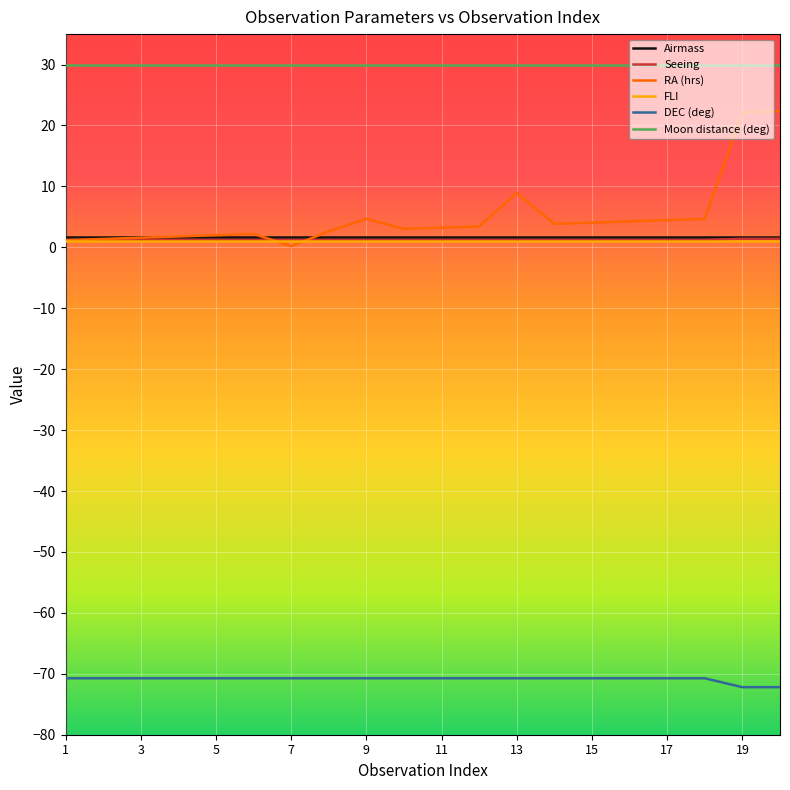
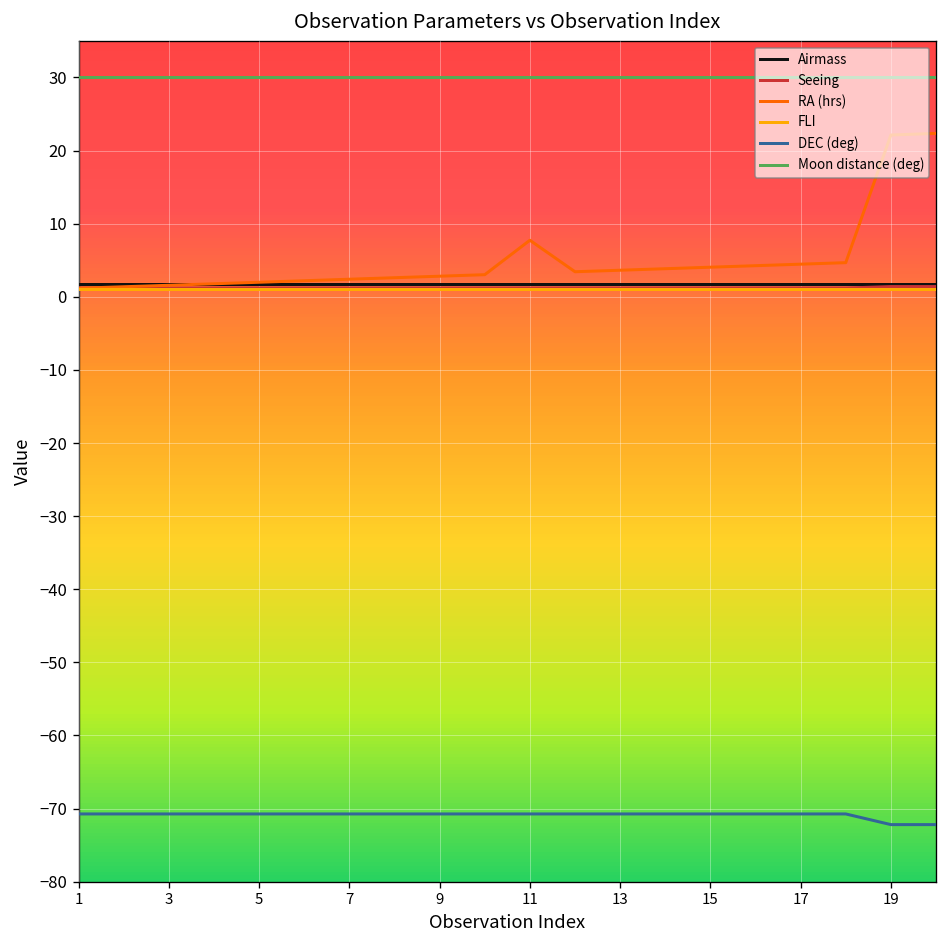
  {
    "Airmass": {
      "1": 2,
      "7": 2,
      "9": 2,
      "11": 2,
      "13": 2,
      "15": 2,
      "17": 2
    },
    "RA (hrs)": {
-     "7": 0,
-     "9": 5,
-     "11": 3,
-     "13": 9,
+     "7": 2,
+     "9": 3,
+     "11": 8,
+     "13": 4,
      "15": 4,
      "17": 4
    },
    "DEC (deg)": {
      "1": -71,
      "3": -71,
      "5": -71,
      "7": -71,
      "9": -71,
      "11": -71,
      "13": -71,
      "15": -71,
      "17": -71,
      "19": -72
    },
    "Moon distance (deg)": {
      "1": 30,
      "3": 30,
      "5": 30,
      "7": 30,
      "9": 30,
      "11": 30,
      "13": 30,
      "15": 30
    }
  }
